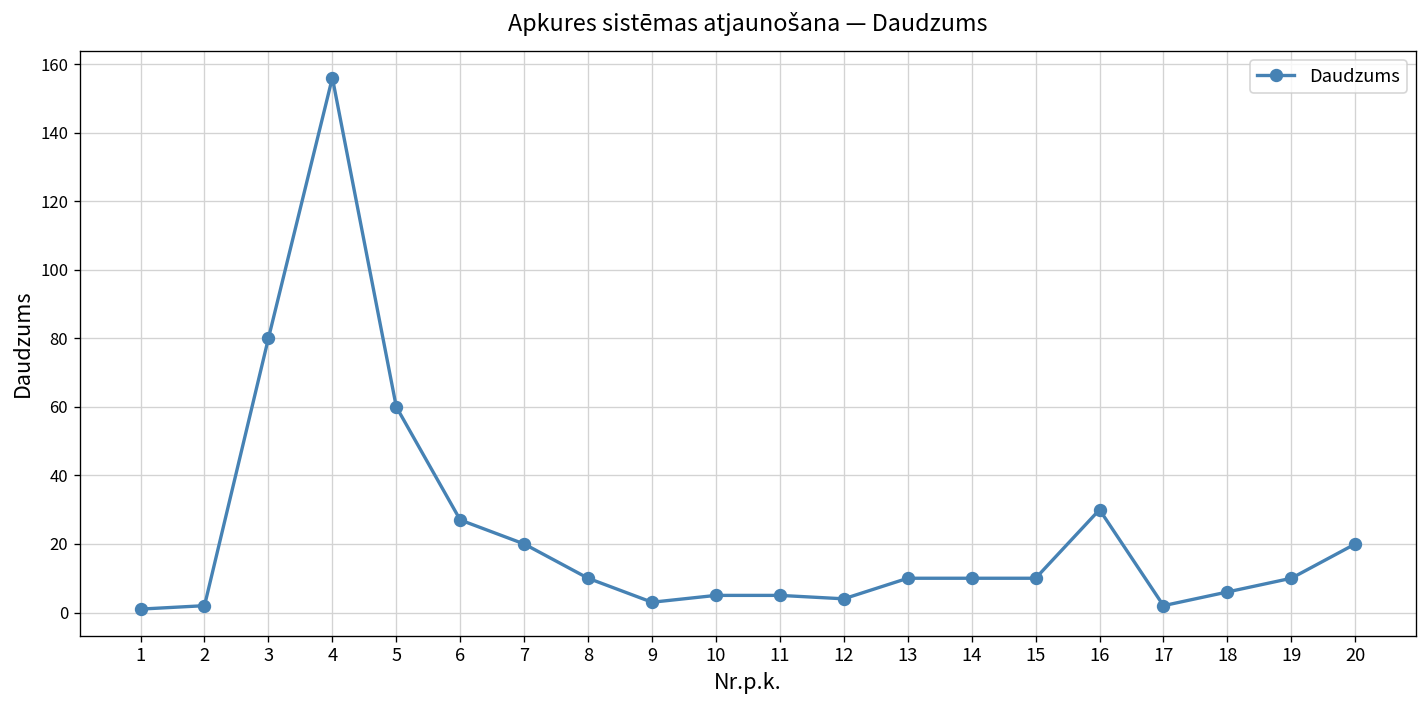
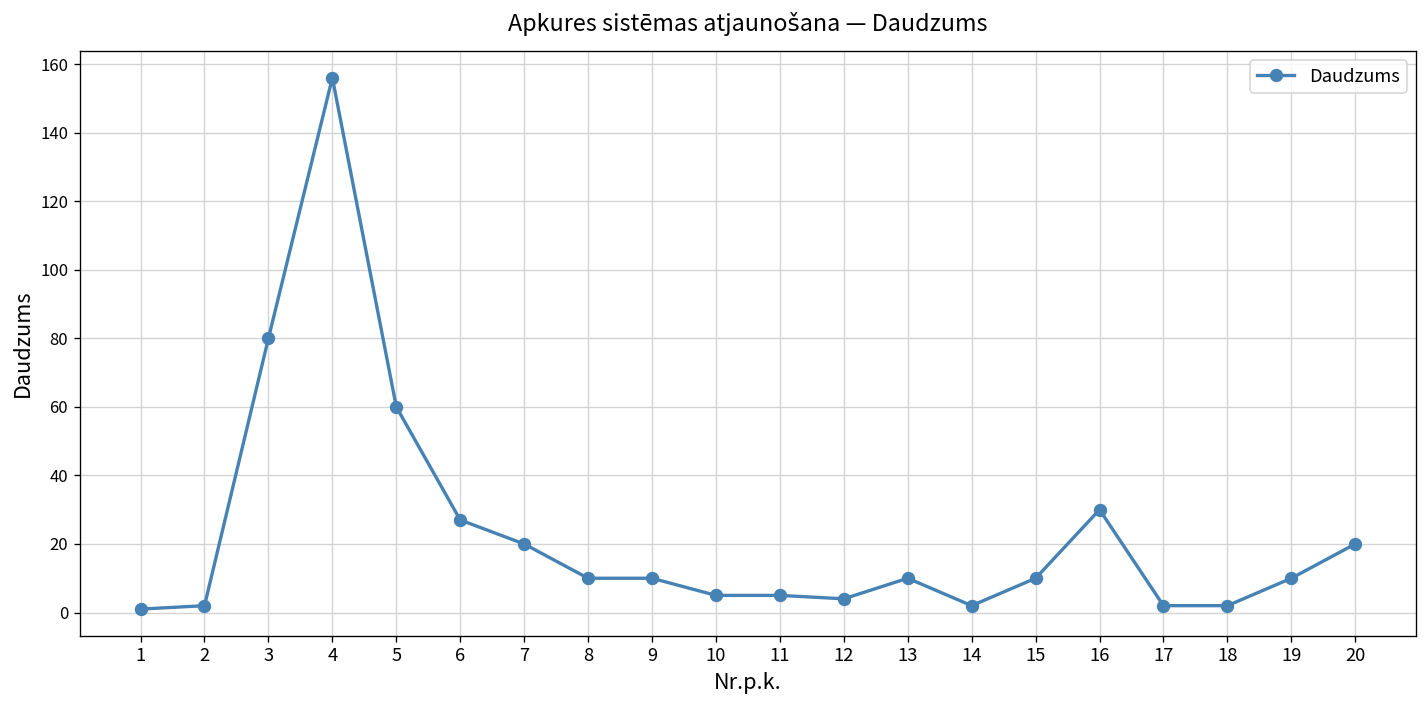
  {
    "1": 1,
    "2": 2,
    "3": 80,
    "4": 156,
    "5": 60,
    "6": 27,
    "7": 20,
    "8": 10,
-   "9": 3,
+   "9": 10,
    "10": 5,
    "11": 5,
    "12": 4,
    "13": 10,
-   "14": 10,
+   "14": 2,
    "15": 10,
    "16": 30,
    "17": 2,
-   "18": 6,
+   "18": 2,
    "19": 10,
    "20": 20
  }
